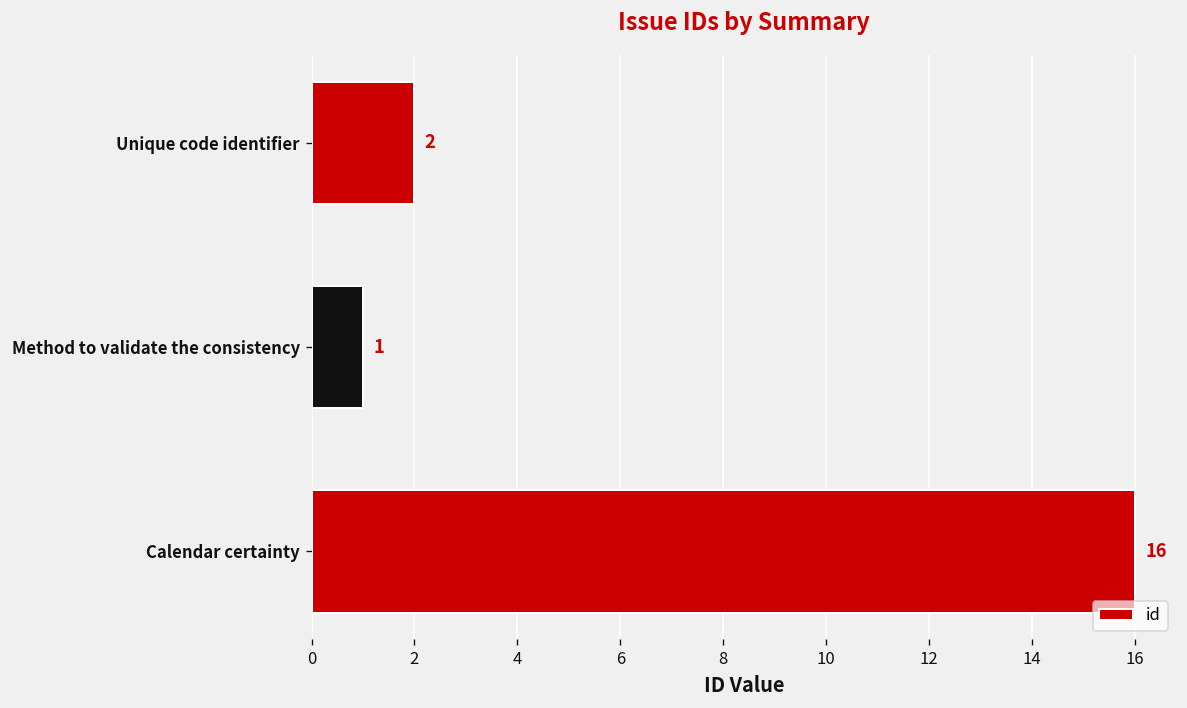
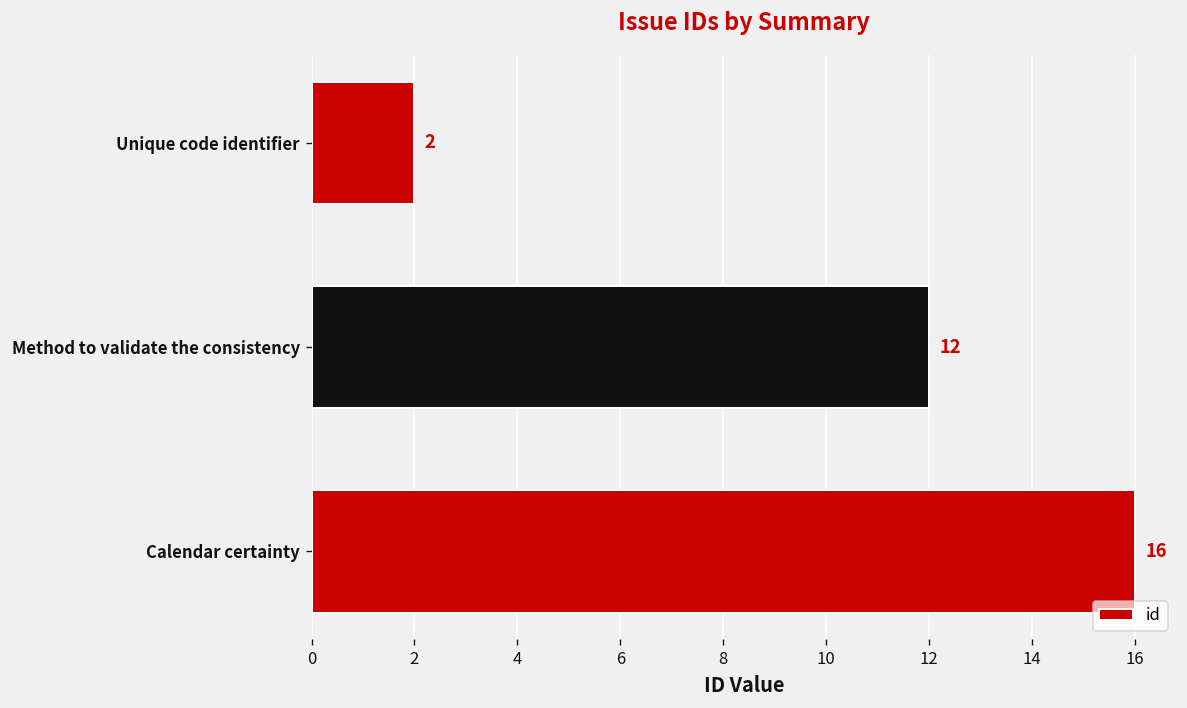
  {
    "Unique code identifier": 2,
-   "Method to validate the consistency": 1,
+   "Method to validate the consistency": 12,
    "Calendar certainty": 16
  }
